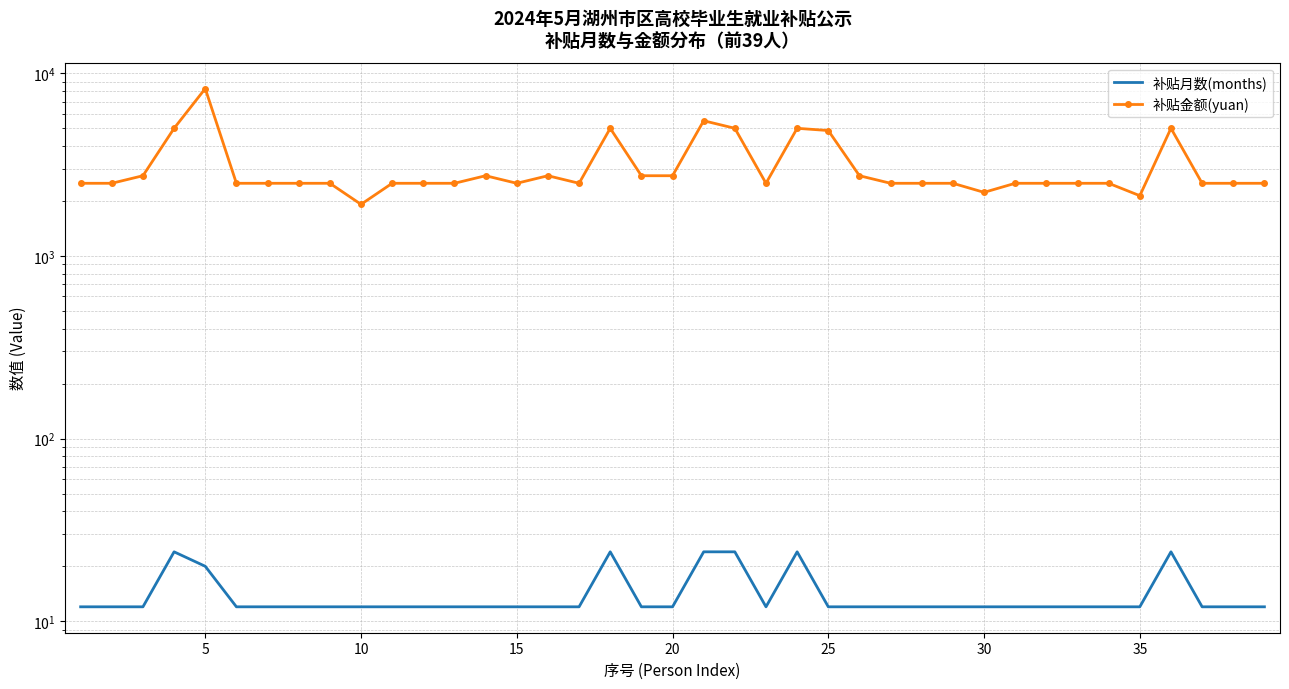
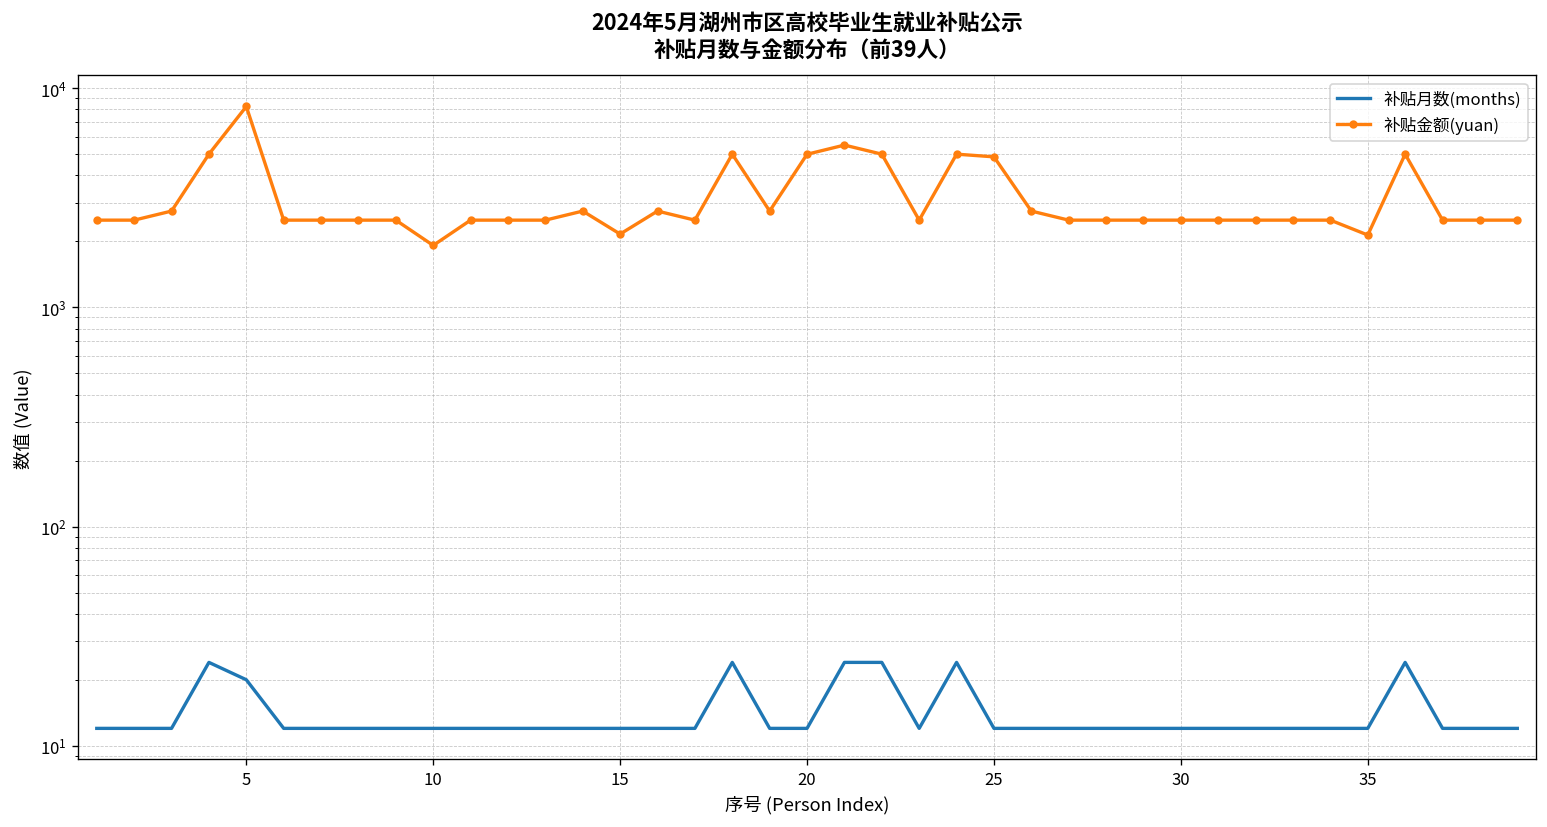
  {
    "补贴月数(months)": {
      "5": 20,
      "10": 12,
      "15": 12,
      "20": 12,
      "25": 12,
      "30": 12,
      "35": 12
    },
    "补贴金额(yuan)": {
      "5": 8000,
      "10": 1900,
-     "15": 2500,
-     "20": 2800,
+     "15": 2200,
+     "20": 5000,
      "25": 4900,
-     "30": 2200,
+     "30": 2500,
      "35": 2100
    }
  }
